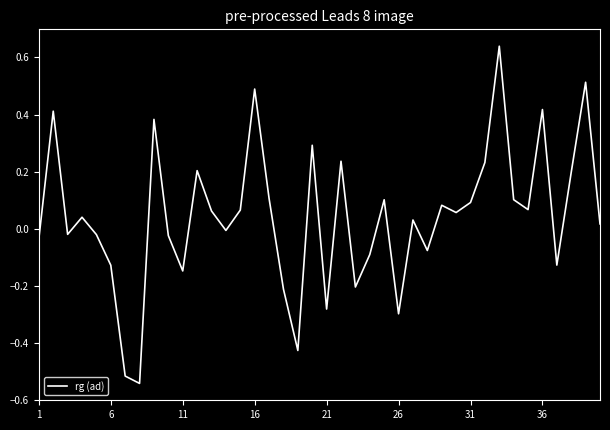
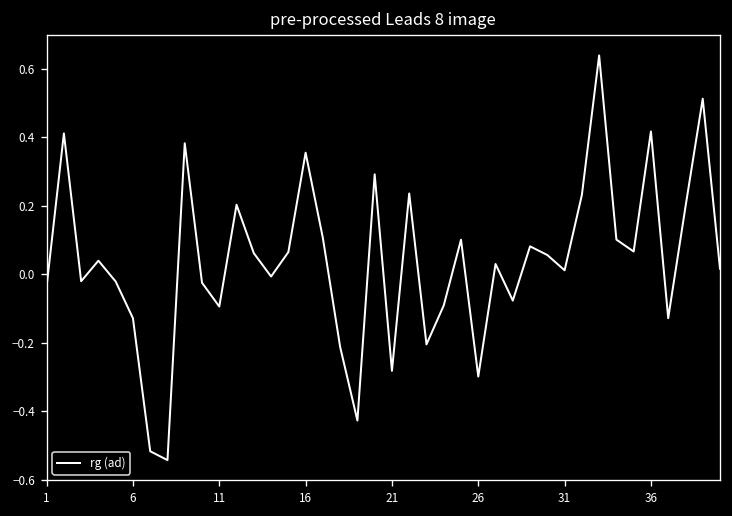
  {
    "1": -0.04,
    "6": -0.13,
-   "11": -0.15,
-   "16": 0.49,
+   "11": -0.09,
+   "16": 0.36,
    "21": -0.28,
    "26": -0.30,
-   "31": 0.09,
+   "31": 0.01,
    "36": 0.42
  }
